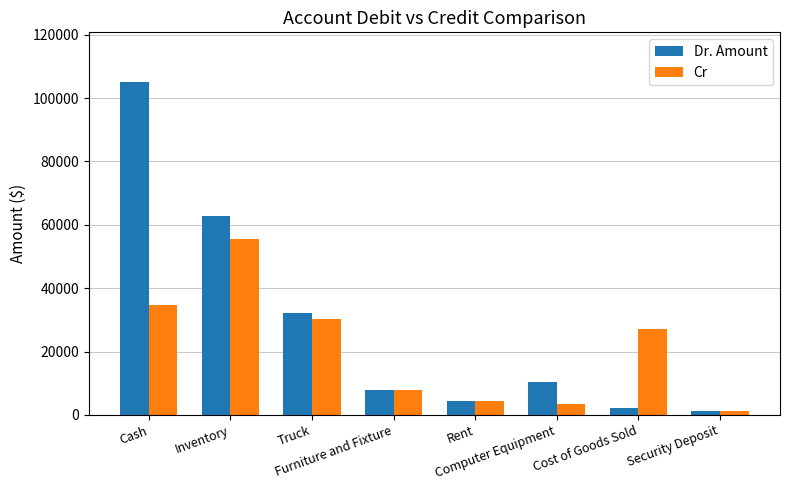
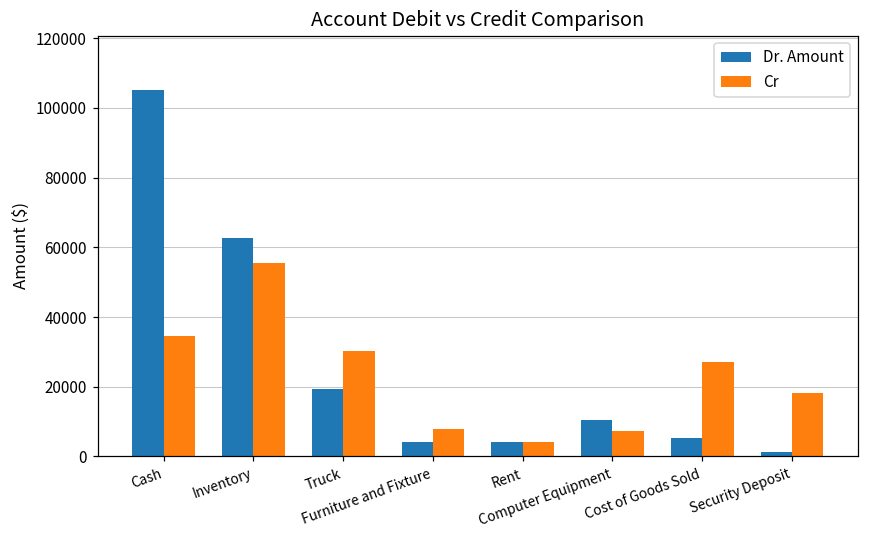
  {
    "Dr. Amount": {
      "Cash": 105000,
      "Inventory": 63000,
-     "Truck": 32000,
-     "Furniture and Fixture": 8000,
+     "Truck": 19000,
+     "Furniture and Fixture": 4000,
      "Rent": 4000,
      "Computer Equipment": 10000,
-     "Cost of Goods Sold": 2000,
+     "Cost of Goods Sold": 5000,
      "Security Deposit": 1000
    },
    "Cr": {
      "Cash": 35000,
      "Inventory": 55000,
      "Truck": 30000,
      "Furniture and Fixture": 8000,
      "Rent": 4000,
-     "Computer Equipment": 3000,
+     "Computer Equipment": 7000,
      "Cost of Goods Sold": 27000,
-     "Security Deposit": 1000
+     "Security Deposit": 18000
    }
  }
